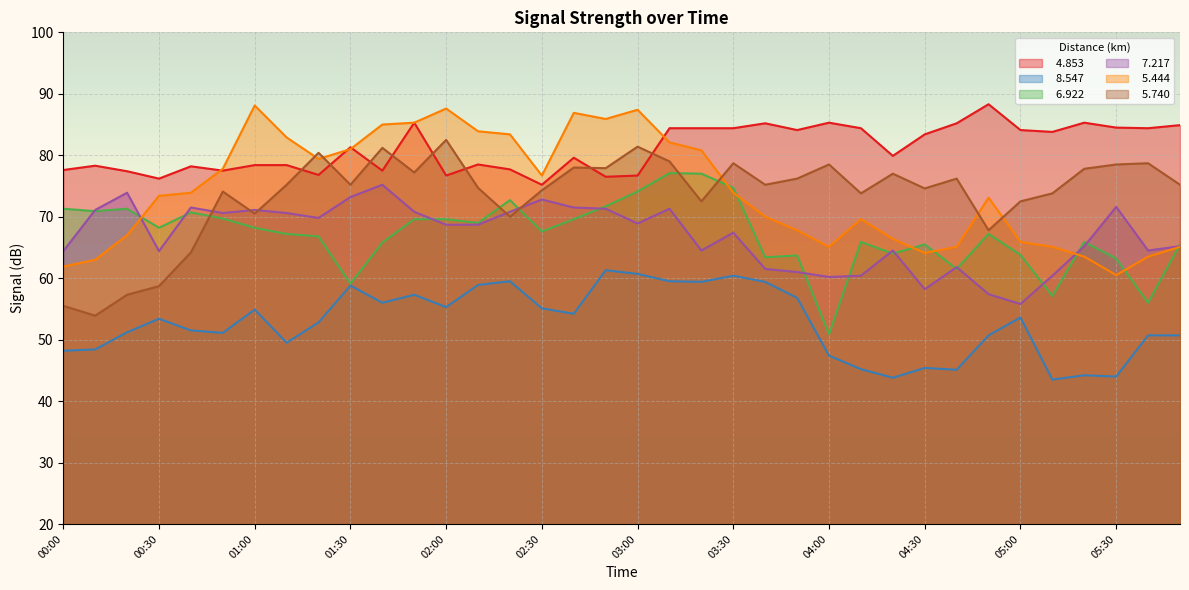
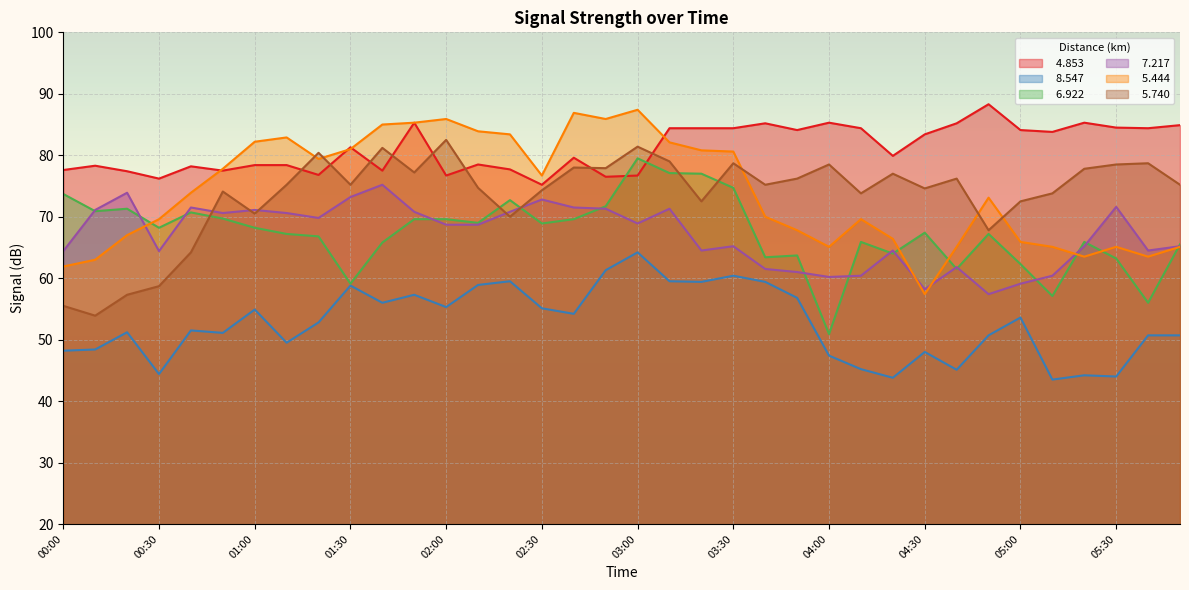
  {
    "8.547": {
      "00:00": 48,
-     "00:30": 53,
+     "00:30": 44,
      "01:00": 55,
      "02:00": 55,
      "02:30": 55,
-     "03:00": 61,
+     "03:00": 64,
      "03:30": 60,
      "04:00": 47,
-     "04:30": 45,
+     "04:30": 48,
      "05:00": 54,
      "05:30": 44
    },
    "6.922": {
-     "00:00": 71,
+     "00:00": 74,
      "00:30": 68,
      "01:00": 68,
      "02:00": 70,
-     "02:30": 68,
-     "03:00": 74,
+     "02:30": 69,
+     "03:00": 80,
      "03:30": 75,
      "04:00": 51,
-     "04:30": 66,
-     "05:00": 64,
+     "04:30": 67,
+     "05:00": 62,
      "05:30": 63
    },
    "7.217": {
      "00:00": 64,
      "00:30": 64,
      "01:00": 71,
      "01:30": 73,
      "02:00": 69,
      "02:30": 73,
      "03:00": 69,
-     "03:30": 67,
+     "03:30": 65,
      "04:00": 60,
      "04:30": 58,
-     "05:00": 56,
+     "05:00": 59,
      "05:30": 72
    },
    "5.444": {
      "00:00": 62,
-     "00:30": 73,
-     "01:00": 88,
-     "02:00": 88,
+     "00:30": 70,
+     "01:00": 82,
+     "02:00": 86,
      "02:30": 77,
      "03:00": 87,
-     "03:30": 74,
+     "03:30": 81,
      "04:00": 65,
-     "04:30": 64,
+     "04:30": 57,
      "05:00": 66,
-     "05:30": 61
+     "05:30": 65
    }
  }
